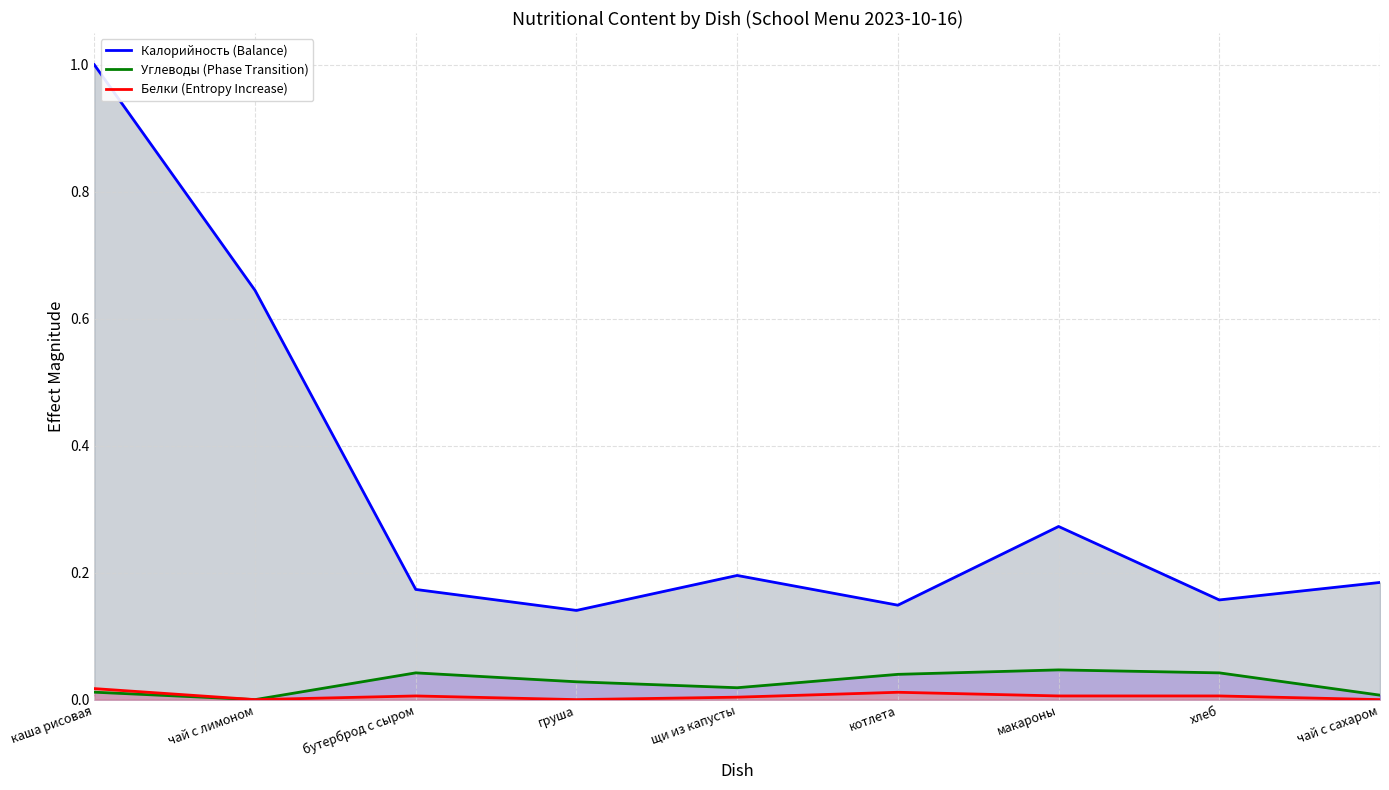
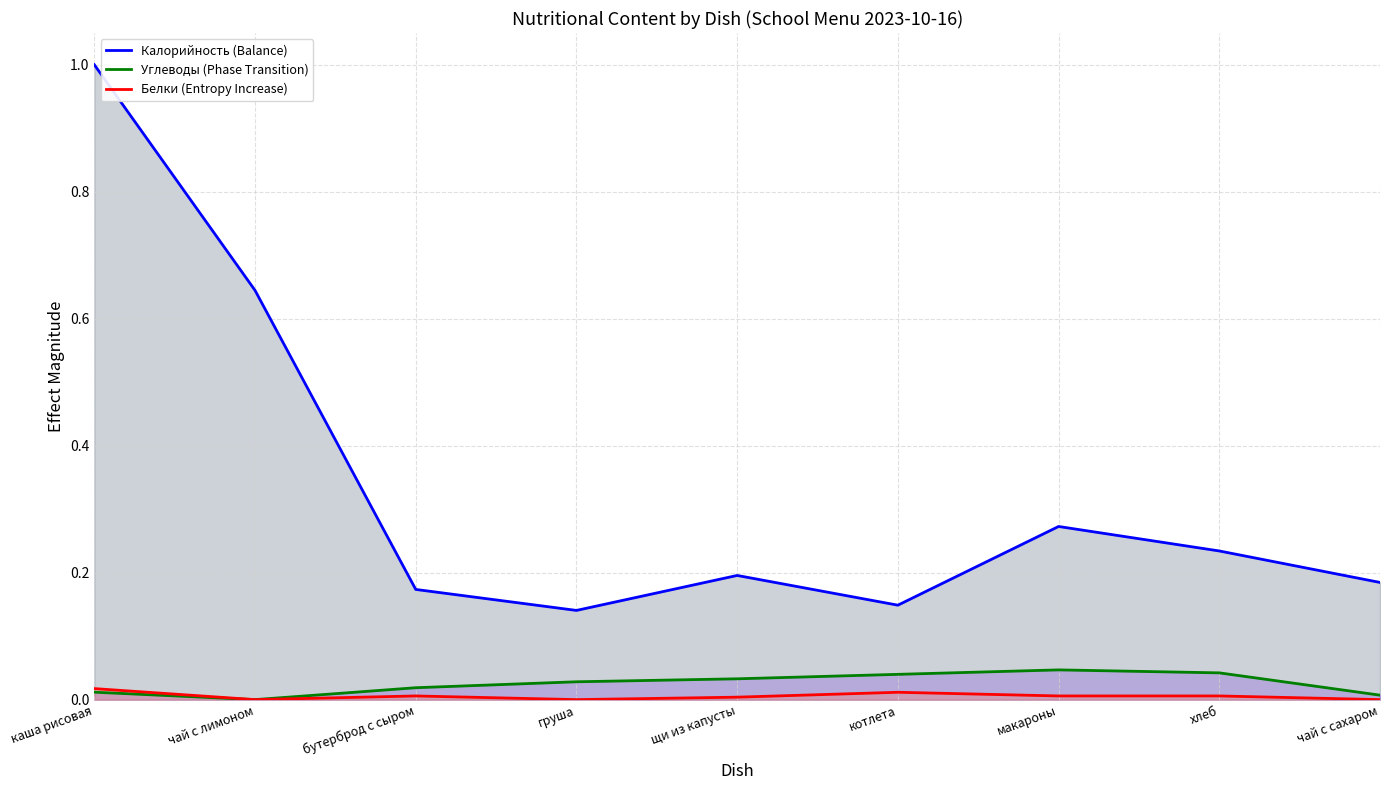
  {
    "Калорийность (Balance)": {
      "каша рисовая": 1.00,
      "чай с лимоном": 0.64,
      "бутерброд с сыром": 0.17,
      "груша": 0.14,
      "щи из капусты": 0.20,
      "котлета": 0.15,
      "макароны": 0.27,
-     "хлеб": 0.16,
+     "хлеб": 0.23,
      "чай с сахаром": 0.18
    },
    "Углеводы (Phase Transition)": {
      "каша рисовая": 0.01,
-     "бутерброд с сыром": 0.04,
+     "бутерброд с сыром": 0.02,
      "груша": 0.03,
-     "щи из капусты": 0.02,
+     "щи из капусты": 0.03,
      "котлета": 0.04,
      "макароны": 0.05,
      "хлеб": 0.04,
      "чай с сахаром": 0.01
    },
    "Белки (Entropy Increase)": {
      "каша рисовая": 0.02,
      "бутерброд с сыром": 0.01,
      "груша": 0.00,
      "щи из капусты": 0.00,
      "котлета": 0.01,
      "макароны": 0.01,
      "хлеб": 0.01,
      "чай с сахаром": 0.00
    }
  }
